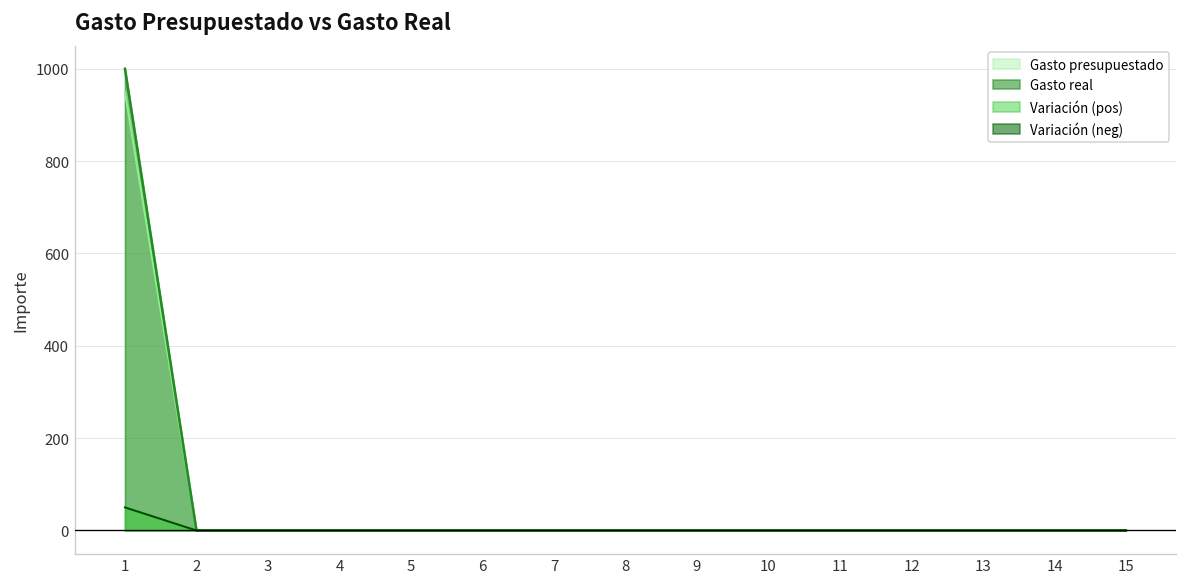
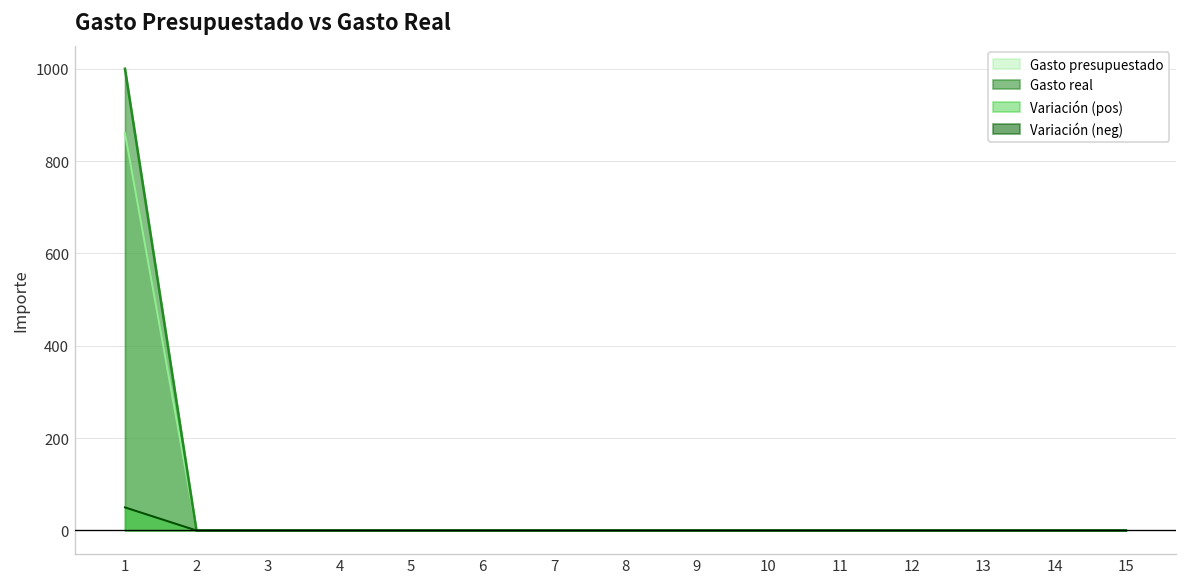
  {
    "Gasto presupuestado": {
-     "1": 950
+     "1": 860
    },
    "Gasto real": {
      "1": 1000
    },
    "Variación (pos)": {
      "1": 50
    }
  }
